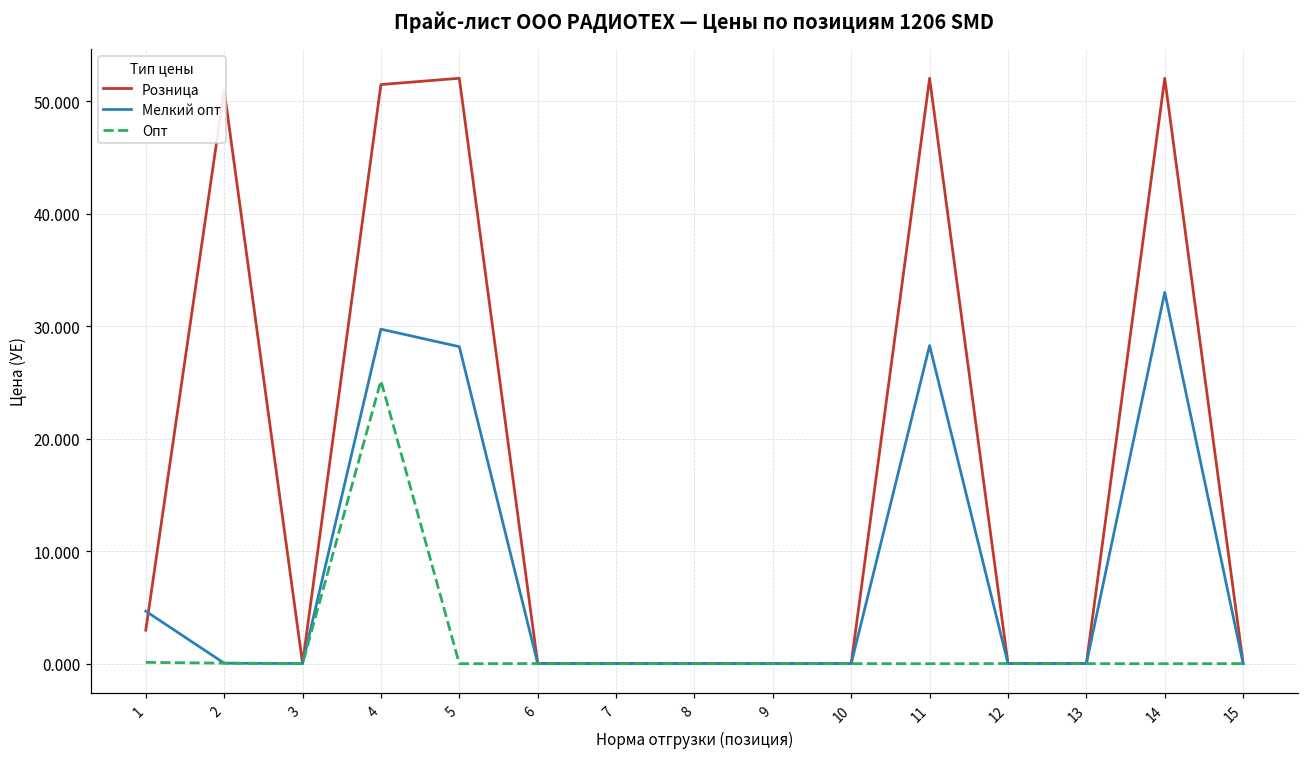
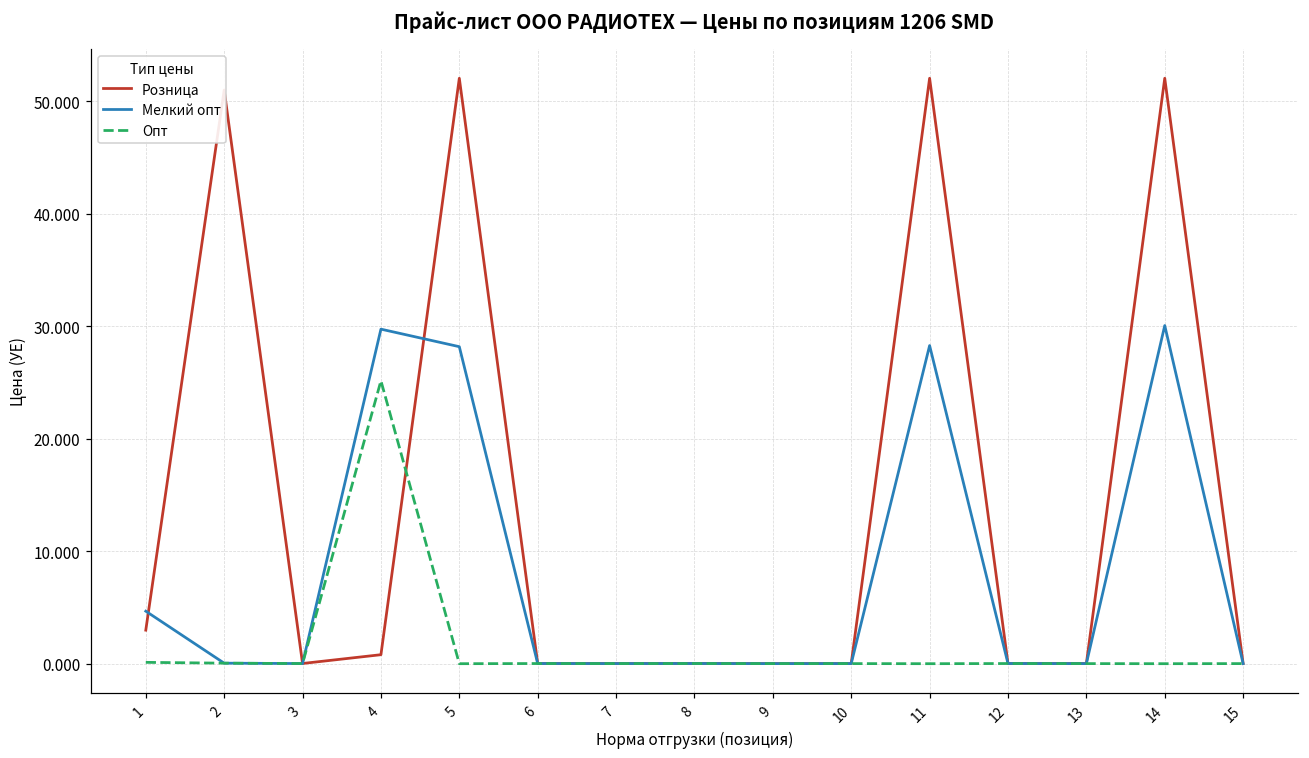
  {
    "Розница": {
      "1": 3.0,
-     "4": 51.5,
+     "4": 0.8,
      "5": 52.1,
      "11": 52.1,
      "14": 52.1
    },
    "Мелкий опт": {
      "1": 4.7,
      "4": 29.8,
      "5": 28.2,
      "11": 28.3,
-     "14": 33.0
+     "14": 30.1
    },
    "Опт": {
      "1": 0.1,
      "4": 25.2,
      "5": 0.0,
      "11": 0.0,
      "14": 0.0
    }
  }
